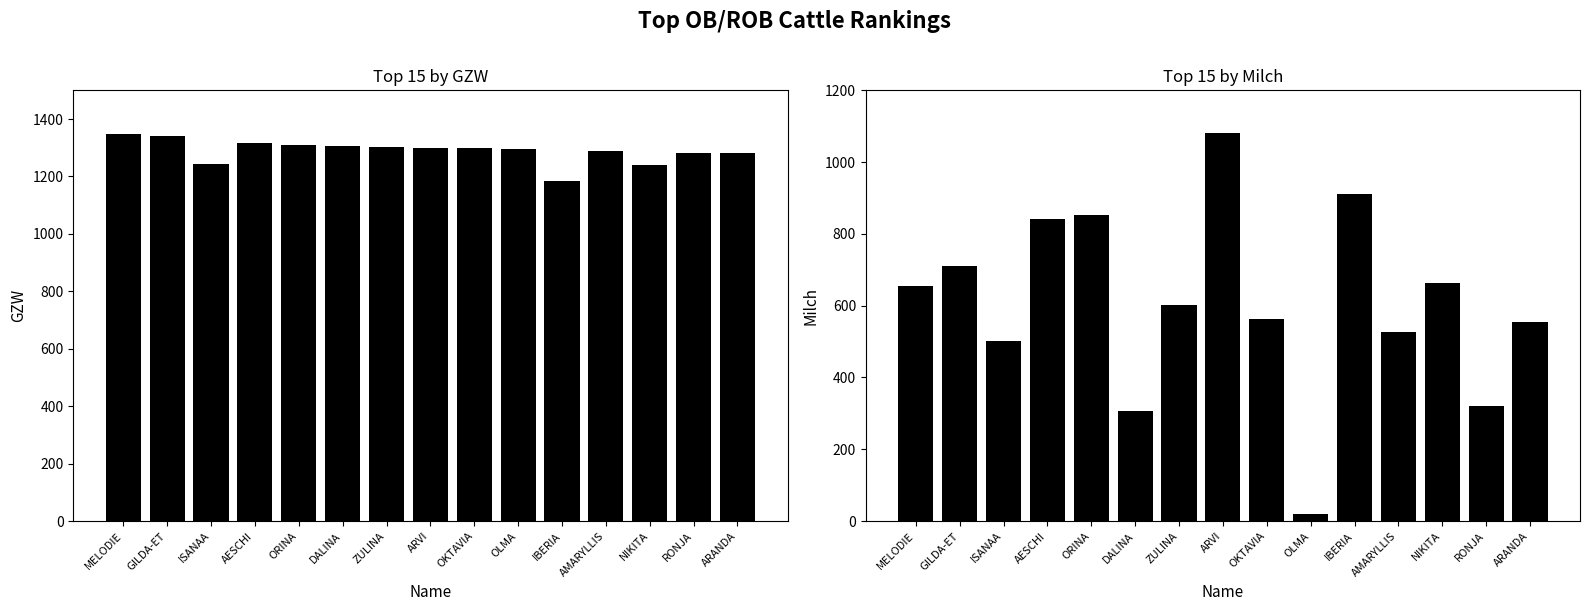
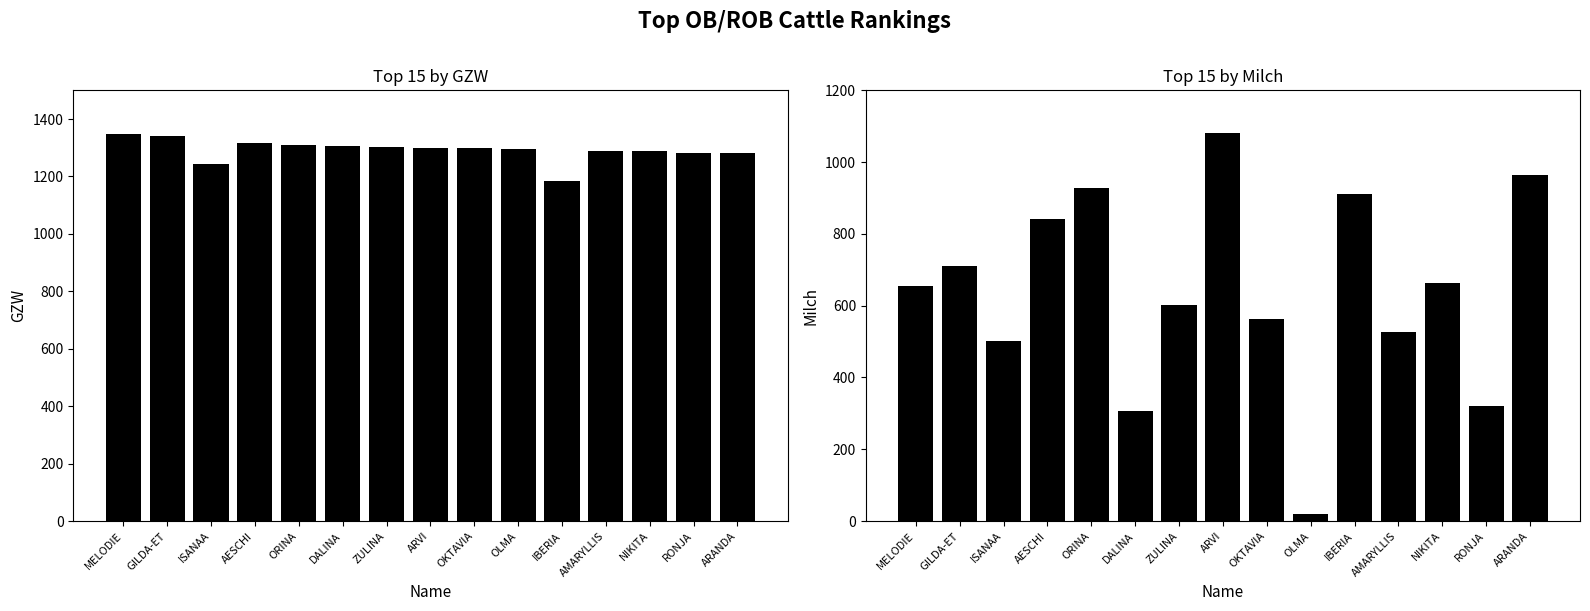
  {
    "Top 15 by GZW": {
      "MELODIE": 1350,
      "GILDA-ET": 1340,
      "ISANAA": 1250,
      "AESCHI": 1320,
      "ORINA": 1310,
      "DALINA": 1310,
      "ZULINA": 1300,
      "ARVI": 1300,
      "OKTAVIA": 1300,
      "OLMA": 1300,
      "IBERIA": 1180,
      "AMARYLLIS": 1290,
-     "NIKITA": 1240,
+     "NIKITA": 1290,
      "RONJA": 1280,
      "ARANDA": 1280
    },
    "Top 15 by Milch": {
      "MELODIE": 650,
      "GILDA-ET": 710,
      "ISANAA": 500,
      "AESCHI": 840,
-     "ORINA": 850,
+     "ORINA": 930,
      "DALINA": 310,
      "ZULINA": 600,
      "ARVI": 1080,
      "OKTAVIA": 560,
      "OLMA": 20,
      "IBERIA": 910,
      "AMARYLLIS": 530,
      "NIKITA": 660,
      "RONJA": 320,
-     "ARANDA": 550
+     "ARANDA": 960
    }
  }
